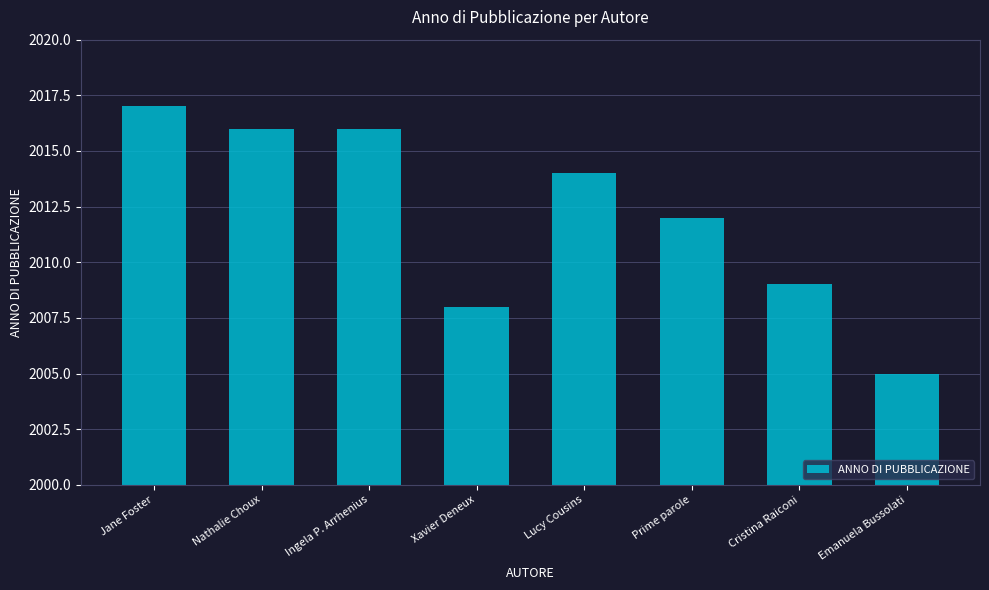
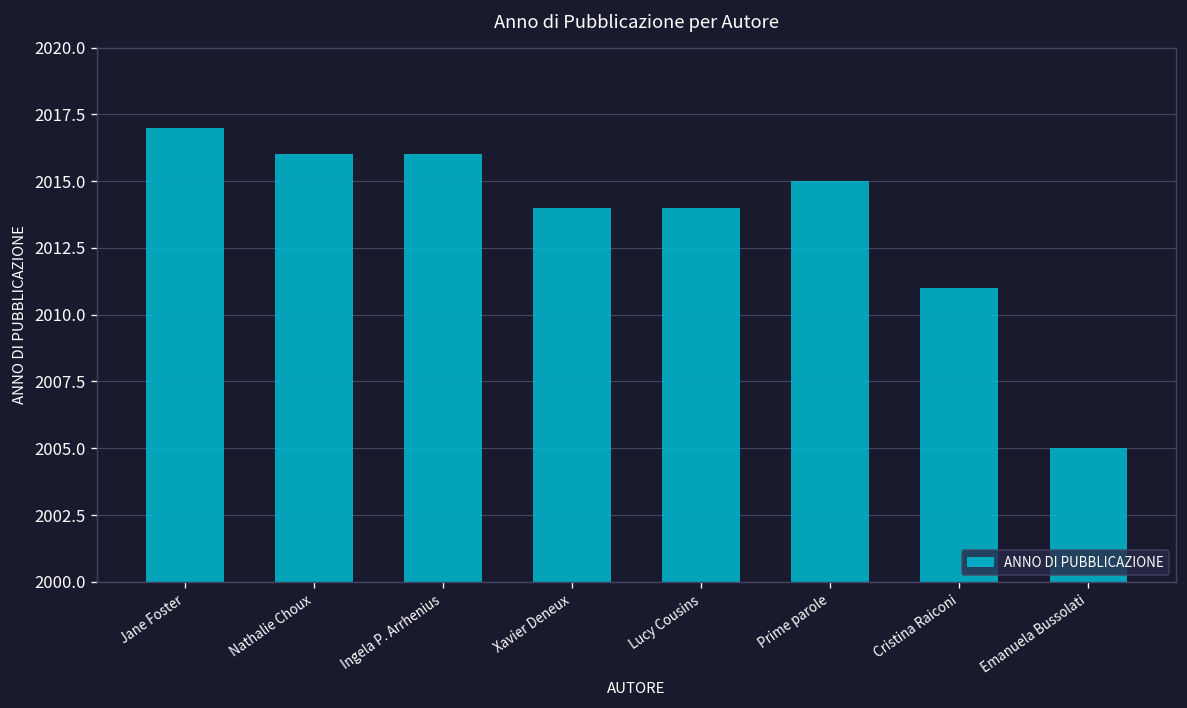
  {
    "Jane Foster": 2017,
    "Nathalie Choux": 2016,
    "Ingela P. Arrhenius": 2016,
-   "Xavier Deneux": 2008,
+   "Xavier Deneux": 2014,
    "Lucy Cousins": 2014,
-   "Prime parole": 2012,
-   "Cristina Raiconi": 2009,
+   "Prime parole": 2015,
+   "Cristina Raiconi": 2011,
    "Emanuela Bussolati": 2005
  }
